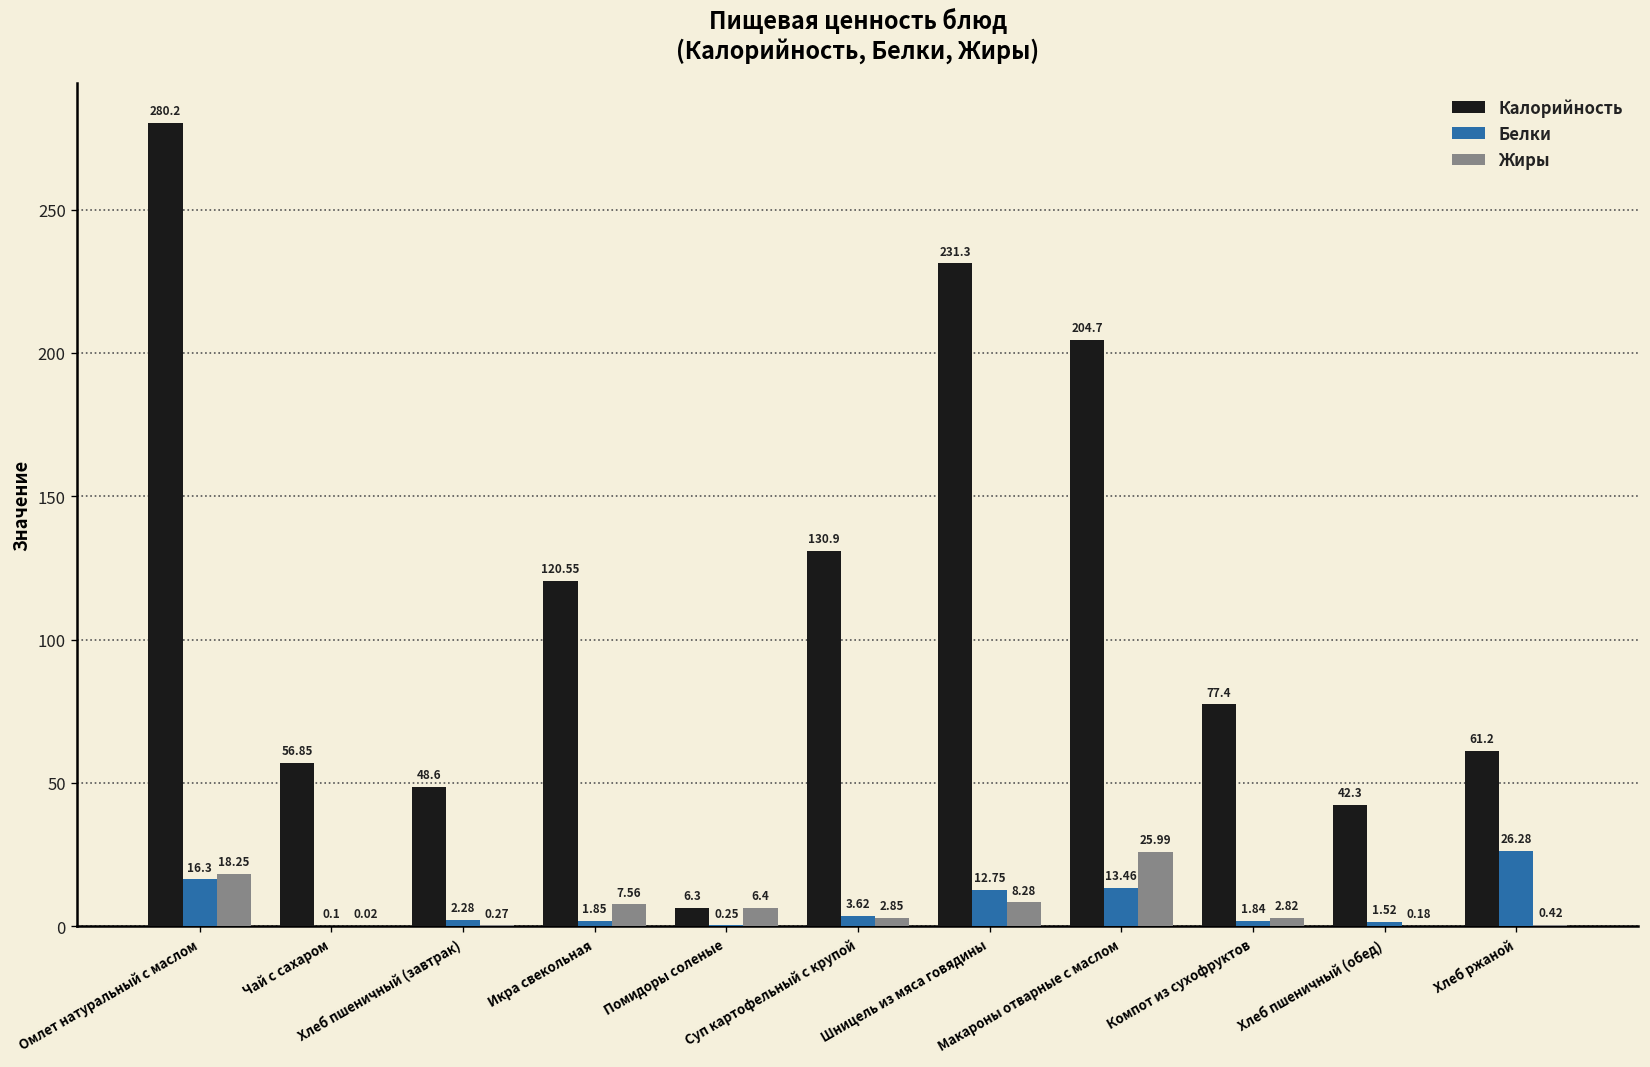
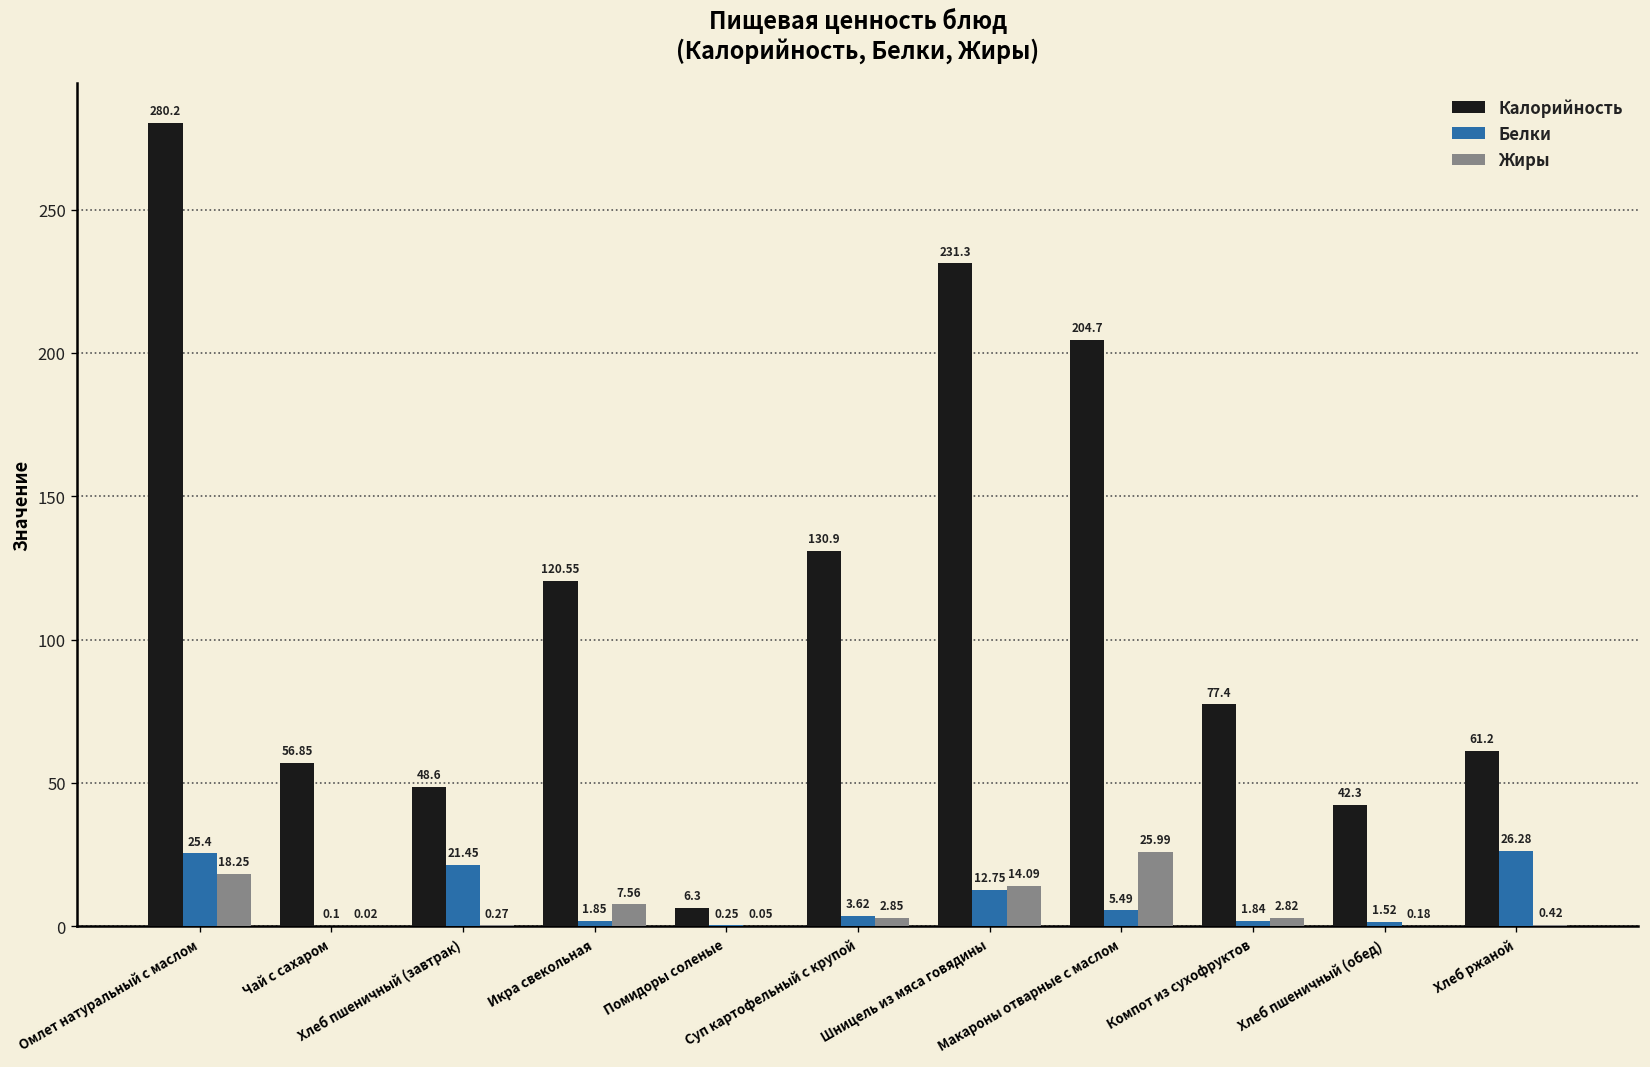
  {
    "Калорийность": {
      "Омлет натуральный с маслом": 280.2,
      "Чай с сахаром": 56.85,
      "Хлеб пшеничный (завтрак)": 48.6,
      "Икра свекольная": 120.55,
      "Помидоры соленые": 6.3,
      "Суп картофельный с крупой": 130.9,
      "Шницель из мяса говядины": 231.3,
      "Макароны отварные с маслом": 204.7,
      "Компот из сухофруктов": 77.4,
      "Хлеб пшеничный (обед)": 42.3,
      "Хлеб ржаной": 61.2
    },
    "Белки": {
-     "Омлет натуральный с маслом": 16.3,
+     "Омлет натуральный с маслом": 25.4,
      "Чай с сахаром": 0.1,
-     "Хлеб пшеничный (завтрак)": 2.28,
+     "Хлеб пшеничный (завтрак)": 21.45,
      "Икра свекольная": 1.85,
      "Помидоры соленые": 0.25,
      "Суп картофельный с крупой": 3.62,
      "Шницель из мяса говядины": 12.75,
-     "Макароны отварные с маслом": 13.46,
+     "Макароны отварные с маслом": 5.49,
      "Компот из сухофруктов": 1.84,
      "Хлеб пшеничный (обед)": 1.52,
      "Хлеб ржаной": 26.28
    },
    "Жиры": {
      "Омлет натуральный с маслом": 18.25,
      "Чай с сахаром": 0.02,
      "Хлеб пшеничный (завтрак)": 0.27,
      "Икра свекольная": 7.56,
-     "Помидоры соленые": 6.4,
+     "Помидоры соленые": 0.05,
      "Суп картофельный с крупой": 2.85,
-     "Шницель из мяса говядины": 8.28,
+     "Шницель из мяса говядины": 14.09,
      "Макароны отварные с маслом": 25.99,
      "Компот из сухофруктов": 2.82,
      "Хлеб пшеничный (обед)": 0.18,
      "Хлеб ржаной": 0.42
    }
  }
